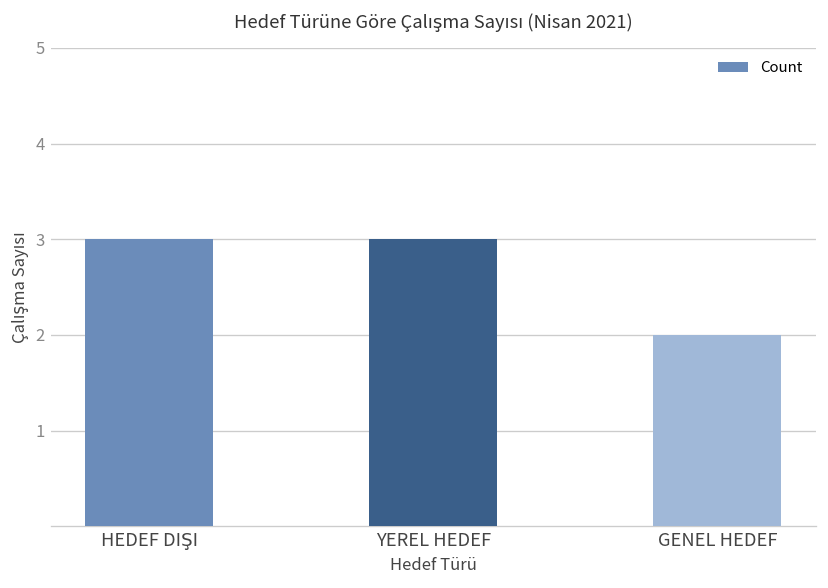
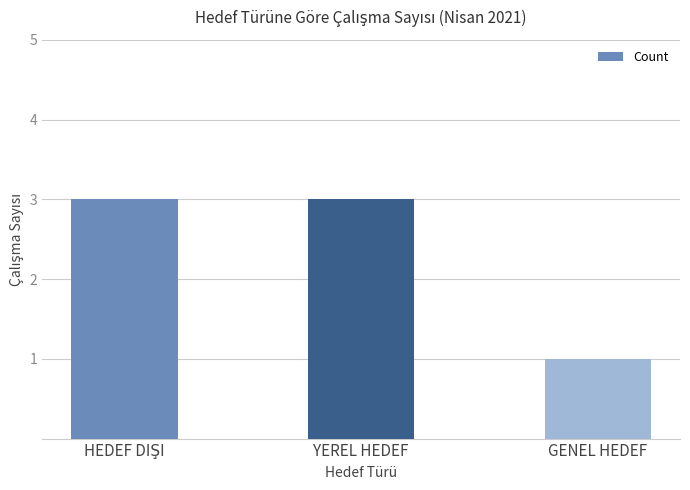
  {
    "HEDEF DIŞI": 3,
    "YEREL HEDEF": 3,
-   "GENEL HEDEF": 2
+   "GENEL HEDEF": 1
  }
